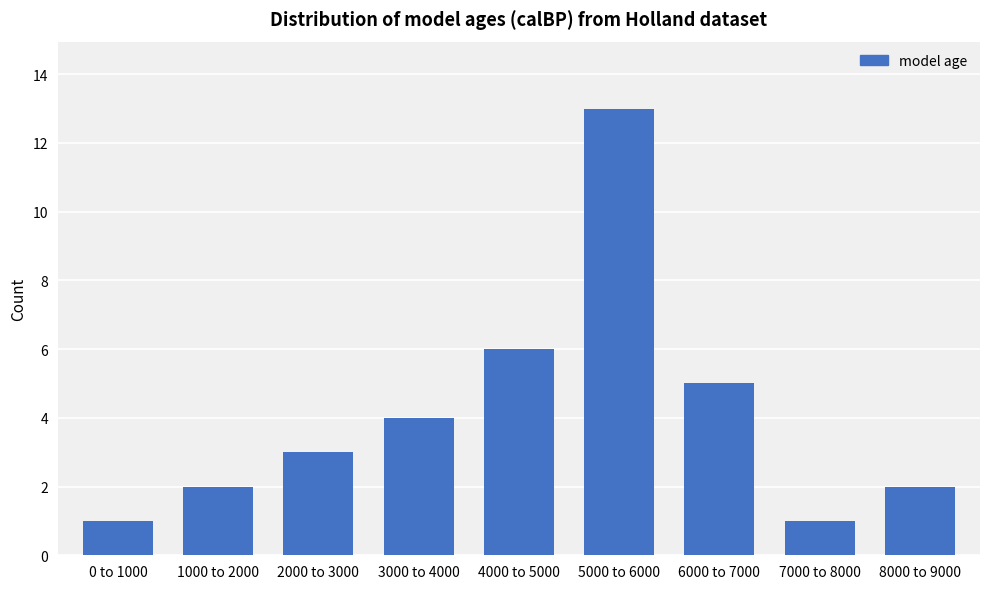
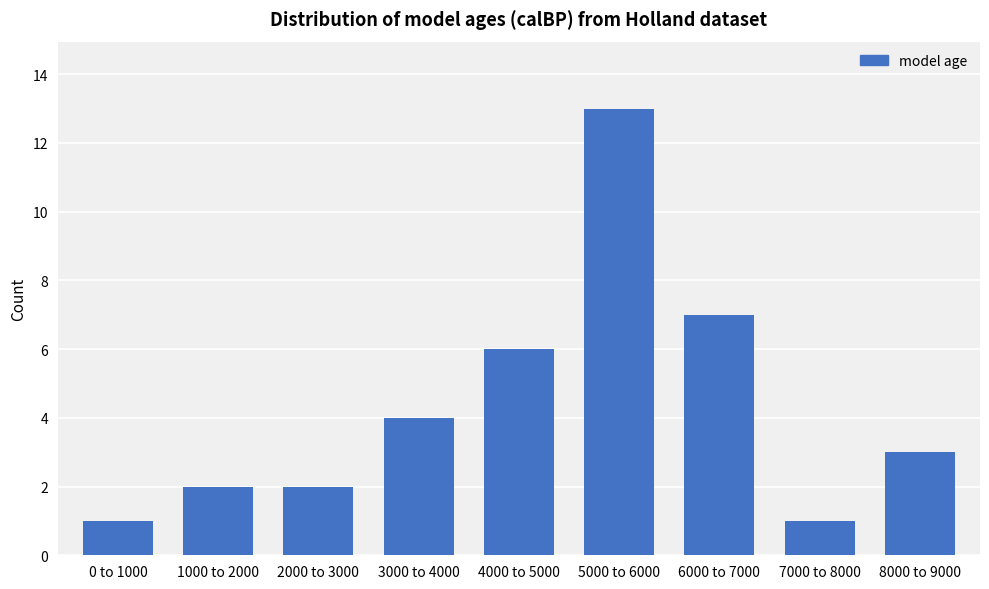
  {
    "0 to 1000": 1,
    "1000 to 2000": 2,
-   "2000 to 3000": 3,
+   "2000 to 3000": 2,
    "3000 to 4000": 4,
    "4000 to 5000": 6,
    "5000 to 6000": 13,
-   "6000 to 7000": 5,
+   "6000 to 7000": 7,
    "7000 to 8000": 1,
-   "8000 to 9000": 2
+   "8000 to 9000": 3
  }
